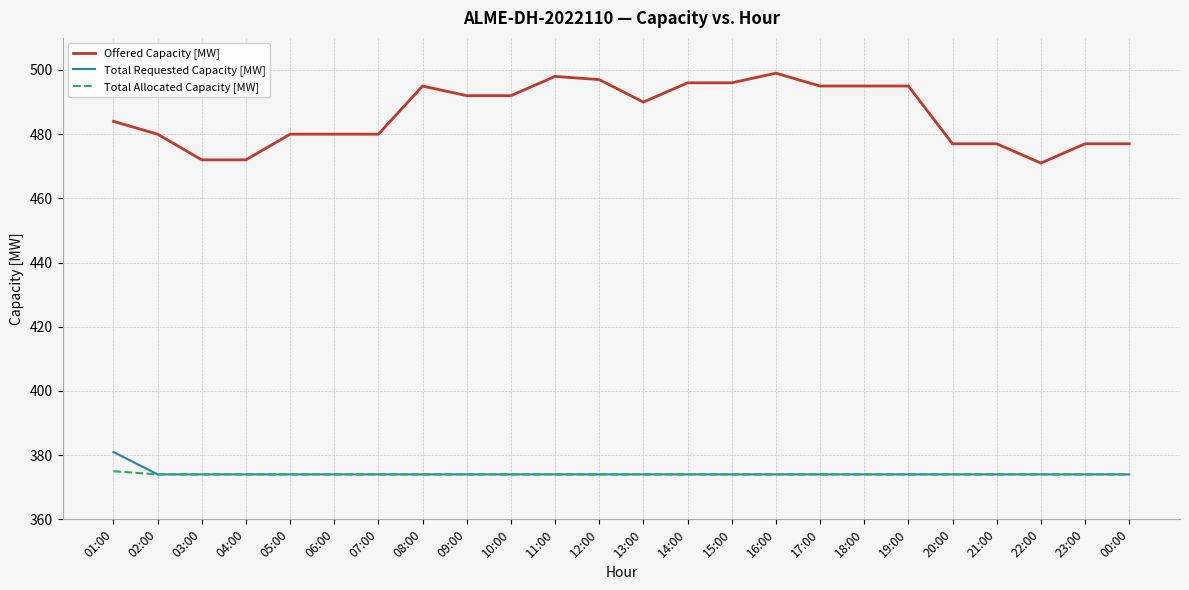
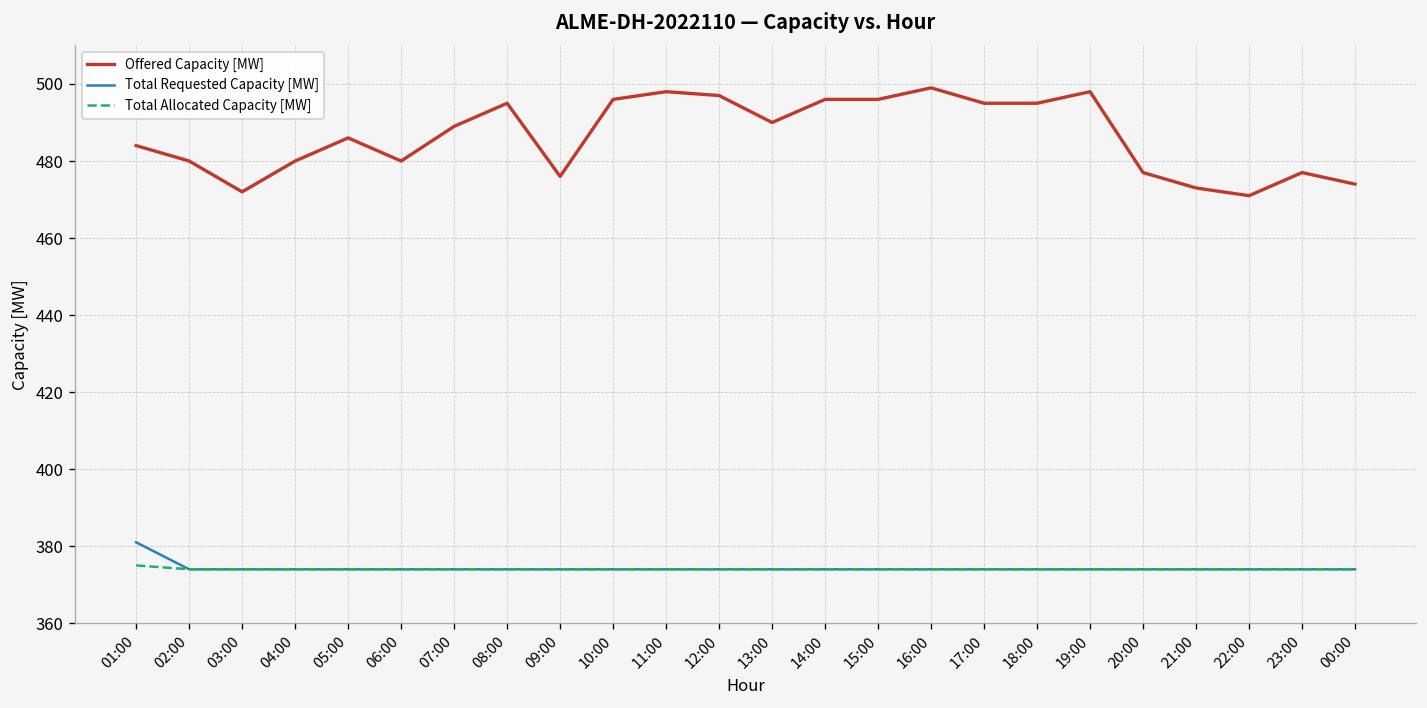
  {
    "Offered Capacity [MW]": {
      "01:00": 484,
      "02:00": 480,
      "03:00": 472,
-     "04:00": 472,
-     "05:00": 480,
+     "04:00": 480,
+     "05:00": 486,
      "06:00": 480,
-     "07:00": 480,
+     "07:00": 489,
      "08:00": 495,
-     "09:00": 492,
-     "10:00": 492,
+     "09:00": 476,
+     "10:00": 496,
      "11:00": 498,
      "12:00": 497,
      "13:00": 490,
      "14:00": 496,
      "15:00": 496,
      "16:00": 499,
      "17:00": 495,
      "18:00": 495,
-     "19:00": 495,
+     "19:00": 498,
      "20:00": 477,
-     "21:00": 477,
+     "21:00": 473,
      "22:00": 471,
      "23:00": 477,
-     "00:00": 477
+     "00:00": 474
    },
    "Total Requested Capacity [MW]": {
      "01:00": 381
    },
    "Total Allocated Capacity [MW]": {
      "01:00": 375
    }
  }
